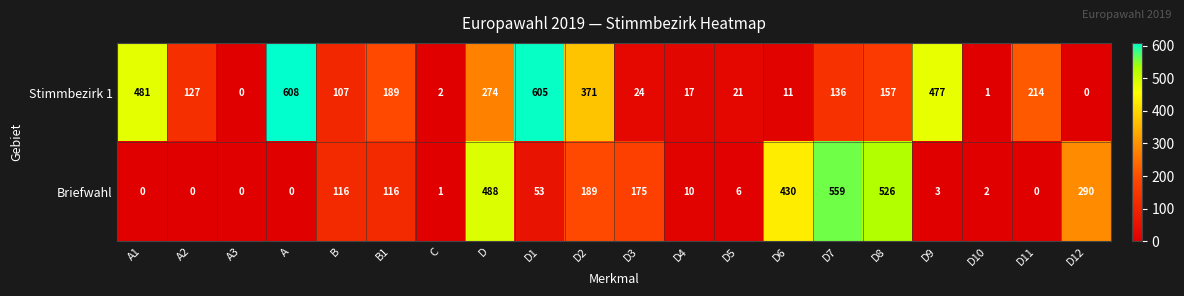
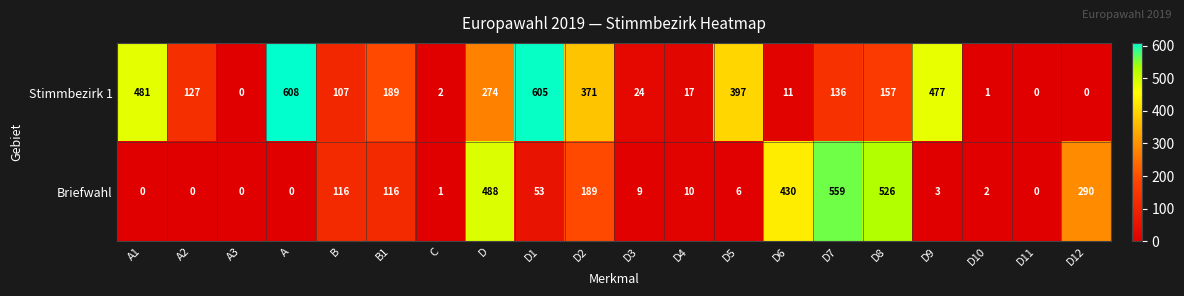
  {
    "Stimmbezirk 1": {
      "A1": 481,
      "A2": 127,
      "A3": 0,
      "A": 608,
      "B": 107,
      "B1": 189,
      "C": 2,
      "D": 274,
      "D1": 605,
      "D2": 371,
      "D3": 24,
      "D4": 17,
-     "D5": 21,
+     "D5": 397,
      "D6": 11,
      "D7": 136,
      "D8": 157,
      "D9": 477,
      "D10": 1,
-     "D11": 214,
+     "D11": 0,
      "D12": 0
    },
    "Briefwahl": {
      "A1": 0,
      "A2": 0,
      "A3": 0,
      "A": 0,
      "B": 116,
      "B1": 116,
      "C": 1,
      "D": 488,
      "D1": 53,
      "D2": 189,
-     "D3": 175,
+     "D3": 9,
      "D4": 10,
      "D5": 6,
      "D6": 430,
      "D7": 559,
      "D8": 526,
      "D9": 3,
      "D10": 2,
      "D11": 0,
      "D12": 290
    }
  }
